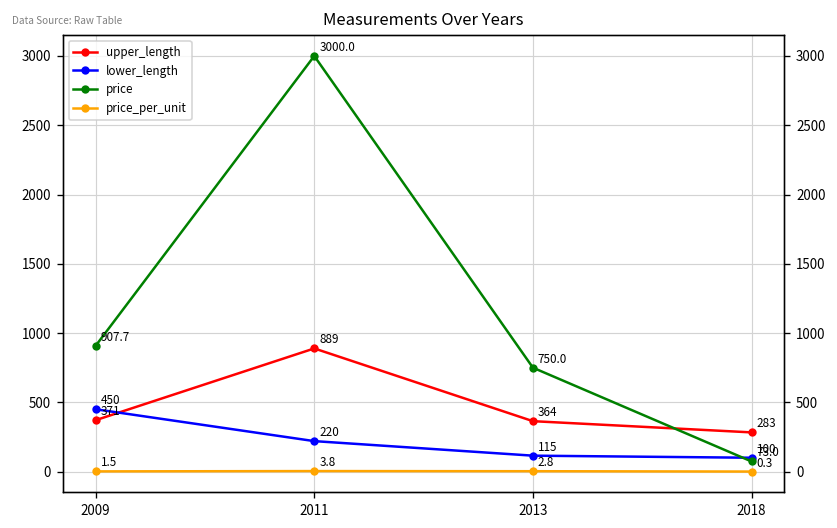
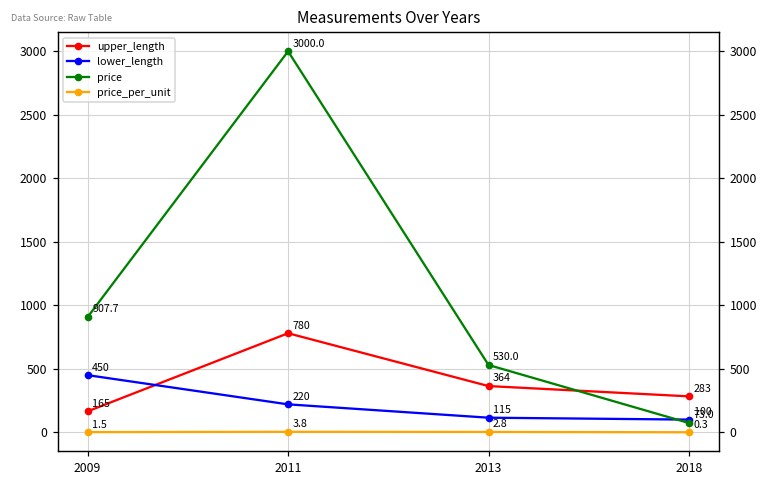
  {
    "upper_length": {
-     "2009": 371,
-     "2011": 889,
+     "2009": 165,
+     "2011": 780,
      "2013": 364,
      "2018": 283
    },
    "lower_length": {
      "2009": 450,
      "2011": 220,
      "2013": 115
    },
    "price": {
      "2009": 907.7,
      "2011": 3000.0,
-     "2013": 750.0
+     "2013": 530.0
    },
    "price_per_unit": {
      "2009": 1.5,
      "2011": 3.8,
      "2013": 2.8
    }
  }
